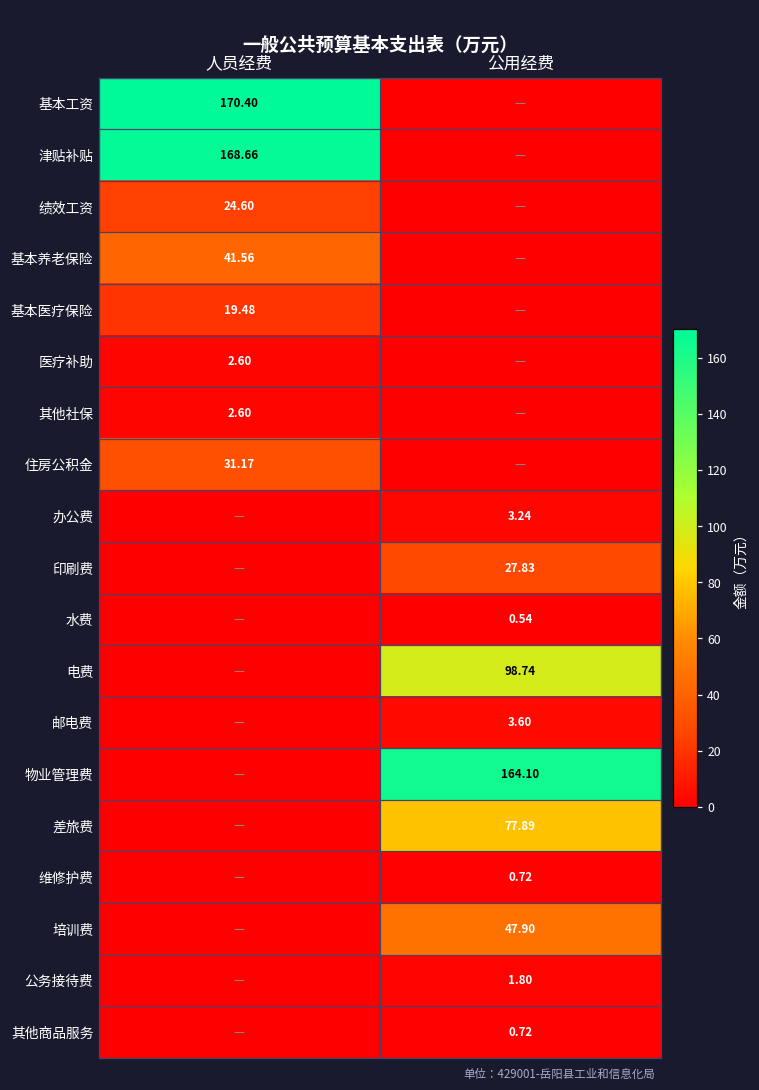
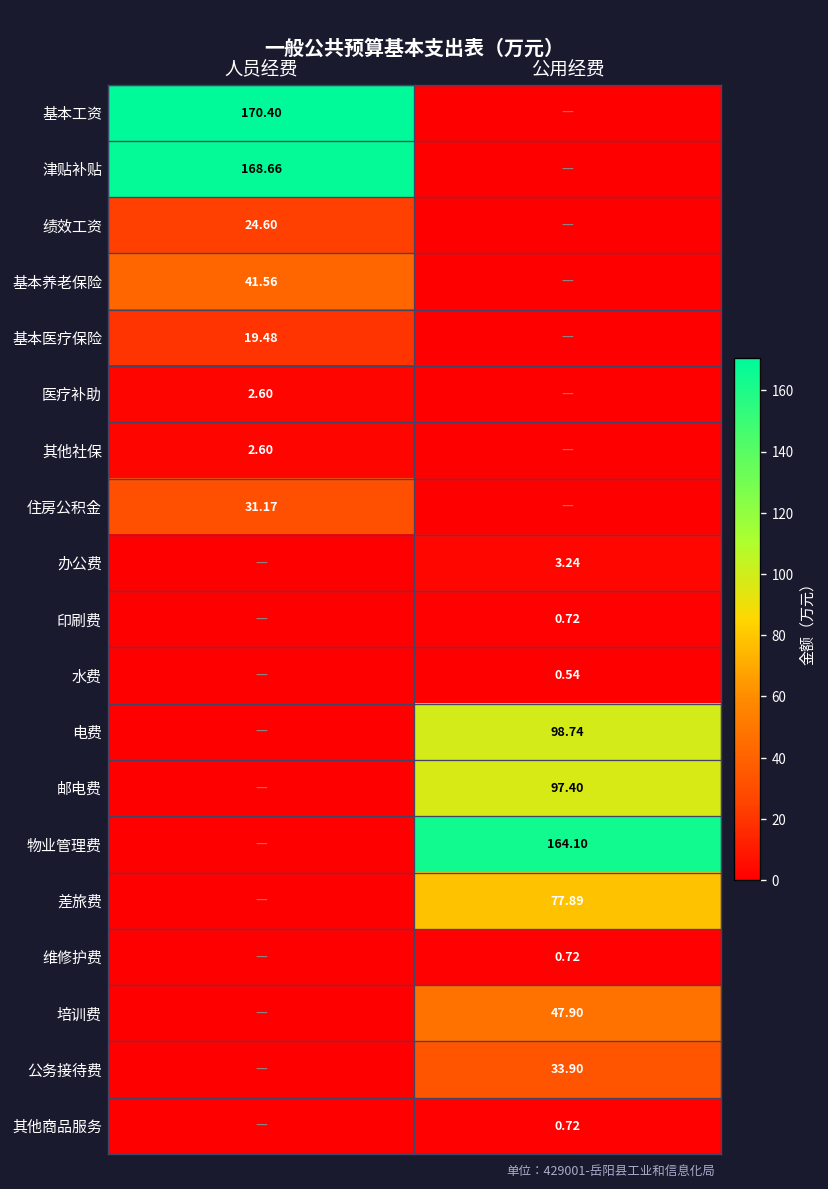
  {
    "基本工资": {
      "人员经费": 170.40
    },
    "津贴补贴": {
      "人员经费": 168.66
    },
    "绩效工资": {
      "人员经费": 24.60
    },
    "基本养老保险": {
      "人员经费": 41.56
    },
    "基本医疗保险": {
      "人员经费": 19.48
    },
    "医疗补助": {
      "人员经费": 2.60
    },
    "其他社保": {
      "人员经费": 2.60
    },
    "住房公积金": {
      "人员经费": 31.17
    },
    "办公费": {
      "公用经费": 3.24
    },
    "印刷费": {
-     "公用经费": 27.83
+     "公用经费": 0.72
    },
    "水费": {
      "公用经费": 0.54
    },
    "电费": {
      "公用经费": 98.74
    },
    "邮电费": {
-     "公用经费": 3.60
+     "公用经费": 97.40
    },
    "物业管理费": {
      "公用经费": 164.10
    },
    "差旅费": {
      "公用经费": 77.89
    },
    "维修护费": {
      "公用经费": 0.72
    },
    "培训费": {
      "公用经费": 47.90
    },
    "公务接待费": {
-     "公用经费": 1.80
+     "公用经费": 33.90
    },
    "其他商品服务": {
      "公用经费": 0.72
    }
  }
